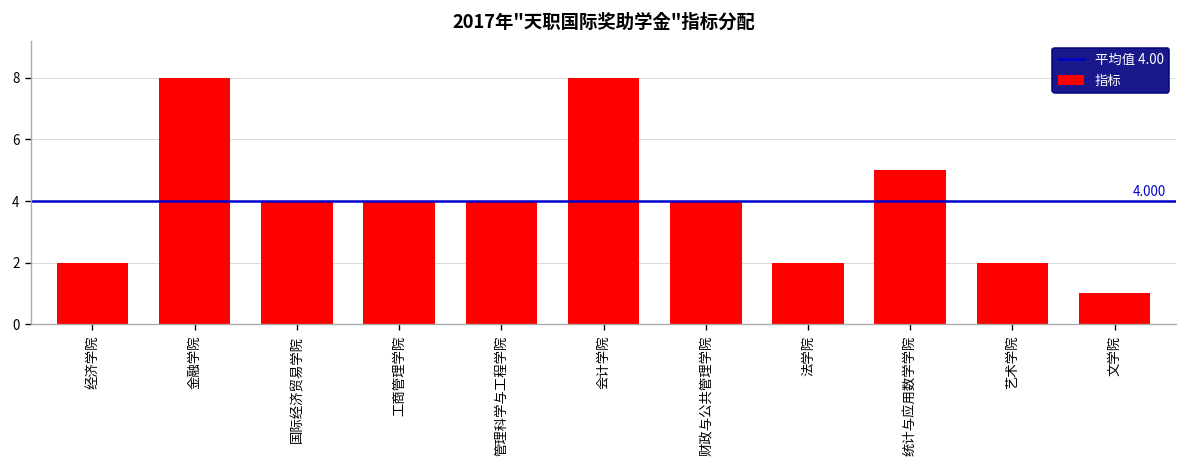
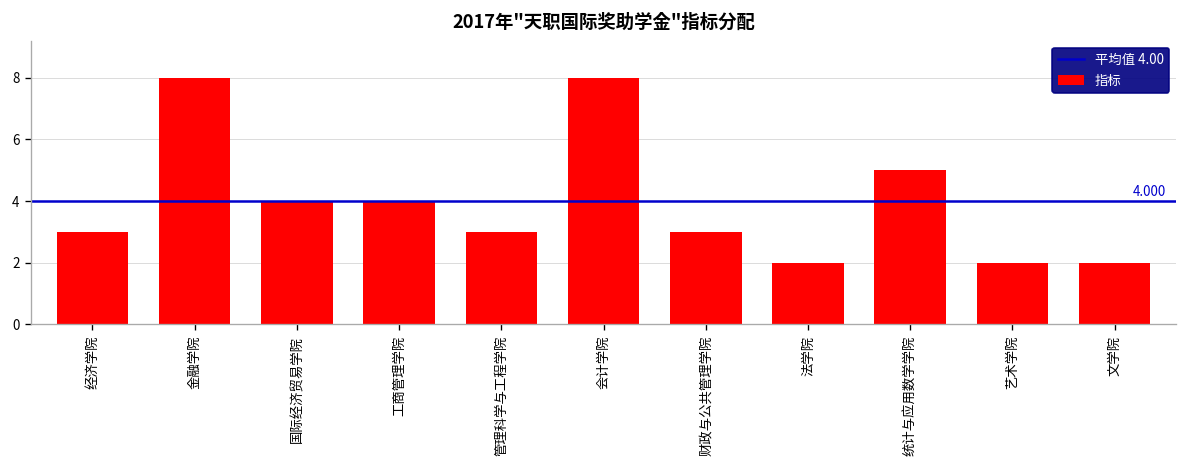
  {
-   "经济学院": 2,
+   "经济学院": 3,
    "金融学院": 8,
    "国际经济贸易学院": 4,
    "工商管理学院": 4,
-   "管理科学与工程学院": 4,
+   "管理科学与工程学院": 3,
    "会计学院": 8,
-   "财政与公共管理学院": 4,
+   "财政与公共管理学院": 3,
    "法学院": 2,
    "统计与应用数学学院": 5,
    "艺术学院": 2,
-   "文学院": 1
+   "文学院": 2
  }
